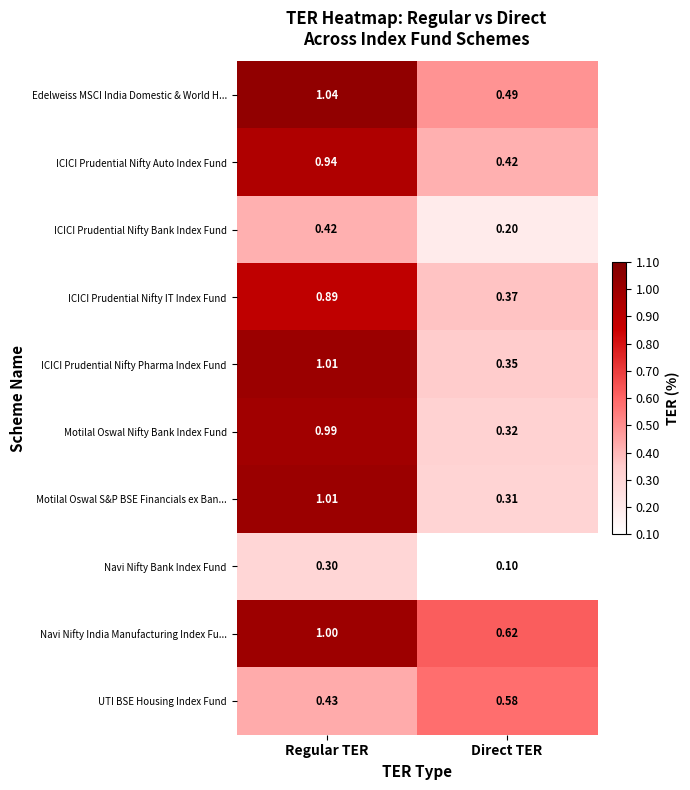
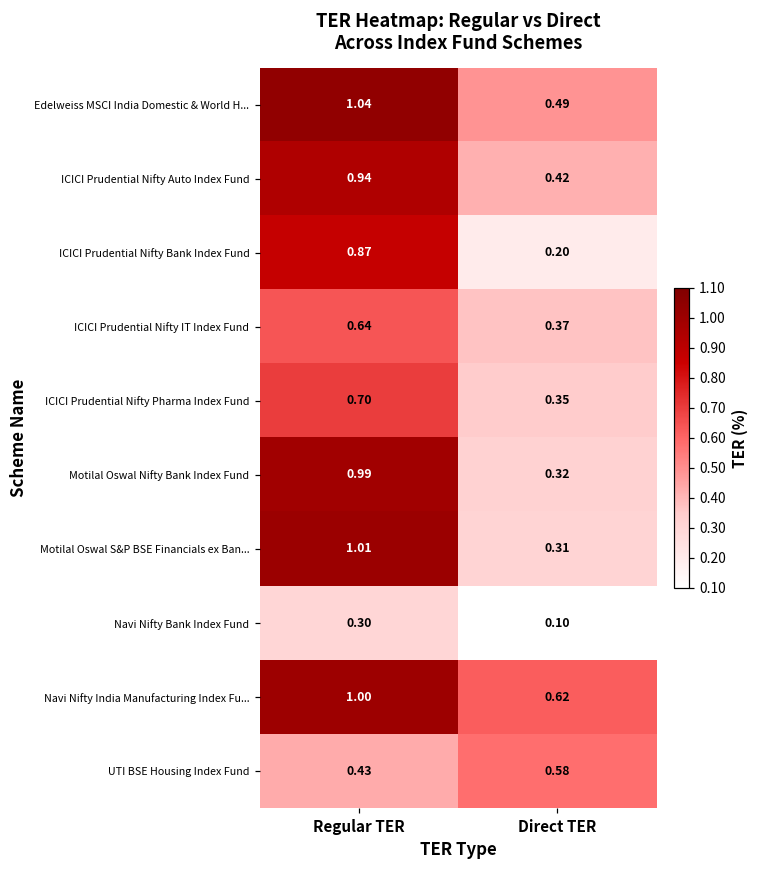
  {
    "Edelweiss MSCI India Domestic & World H...": {
      "Regular TER": 1.04,
      "Direct TER": 0.49
    },
    "ICICI Prudential Nifty Auto Index Fund": {
      "Regular TER": 0.94,
      "Direct TER": 0.42
    },
    "ICICI Prudential Nifty Bank Index Fund": {
-     "Regular TER": 0.42,
+     "Regular TER": 0.87,
      "Direct TER": 0.20
    },
    "ICICI Prudential Nifty IT Index Fund": {
-     "Regular TER": 0.89,
+     "Regular TER": 0.64,
      "Direct TER": 0.37
    },
    "ICICI Prudential Nifty Pharma Index Fund": {
-     "Regular TER": 1.01,
+     "Regular TER": 0.70,
      "Direct TER": 0.35
    },
    "Motilal Oswal Nifty Bank Index Fund": {
      "Regular TER": 0.99,
      "Direct TER": 0.32
    },
    "Motilal Oswal S&P BSE Financials ex Ban...": {
      "Regular TER": 1.01,
      "Direct TER": 0.31
    },
    "Navi Nifty Bank Index Fund": {
      "Regular TER": 0.30,
      "Direct TER": 0.10
    },
    "Navi Nifty India Manufacturing Index Fu...": {
      "Regular TER": 1.00,
      "Direct TER": 0.62
    },
    "UTI BSE Housing Index Fund": {
      "Regular TER": 0.43,
      "Direct TER": 0.58
    }
  }
